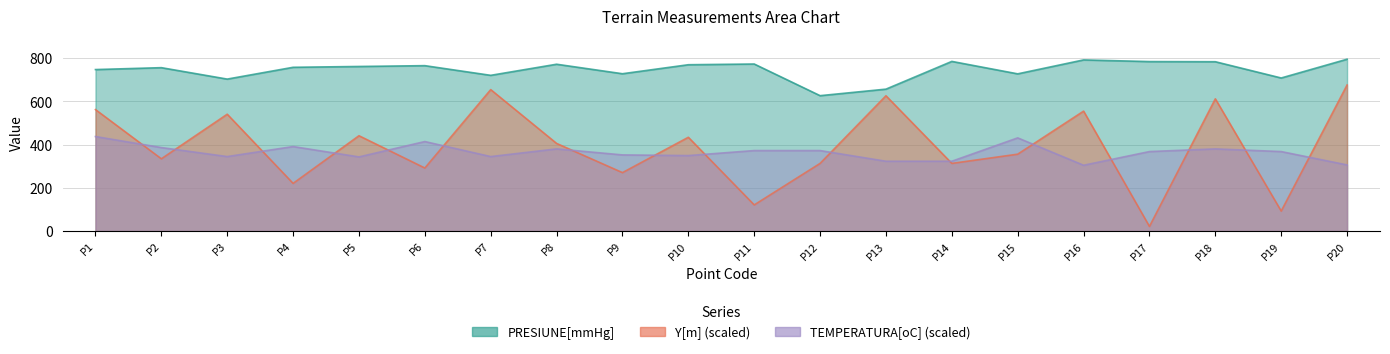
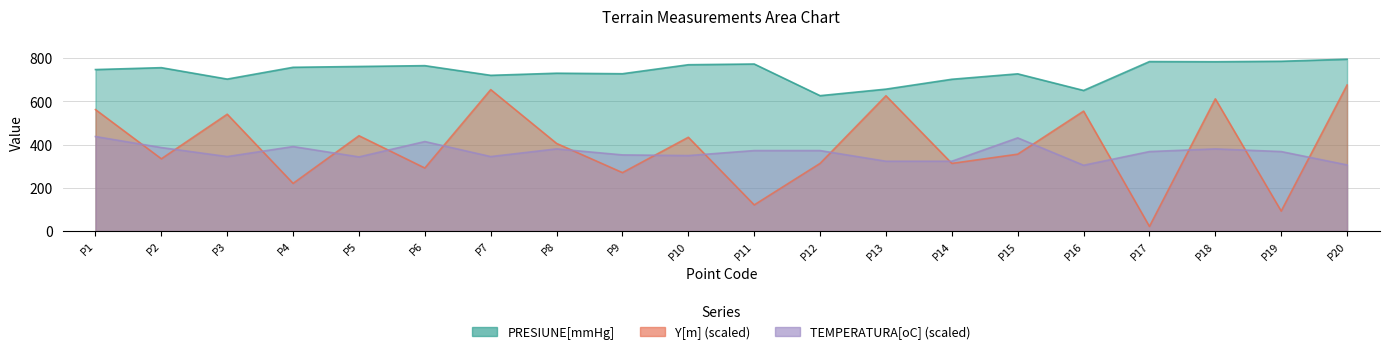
  {
    "PRESIUNE[mmHg]": {
      "P1": 750,
      "P2": 760,
      "P3": 700,
      "P4": 760,
      "P5": 760,
      "P6": 770,
      "P7": 720,
-     "P8": 770,
+     "P8": 730,
      "P9": 730,
      "P10": 770,
      "P11": 770,
      "P12": 630,
      "P13": 660,
-     "P14": 790,
+     "P14": 700,
      "P15": 730,
-     "P16": 790,
+     "P16": 650,
      "P17": 780,
      "P18": 780,
-     "P19": 710,
+     "P19": 790,
      "P20": 800
    }
  }
